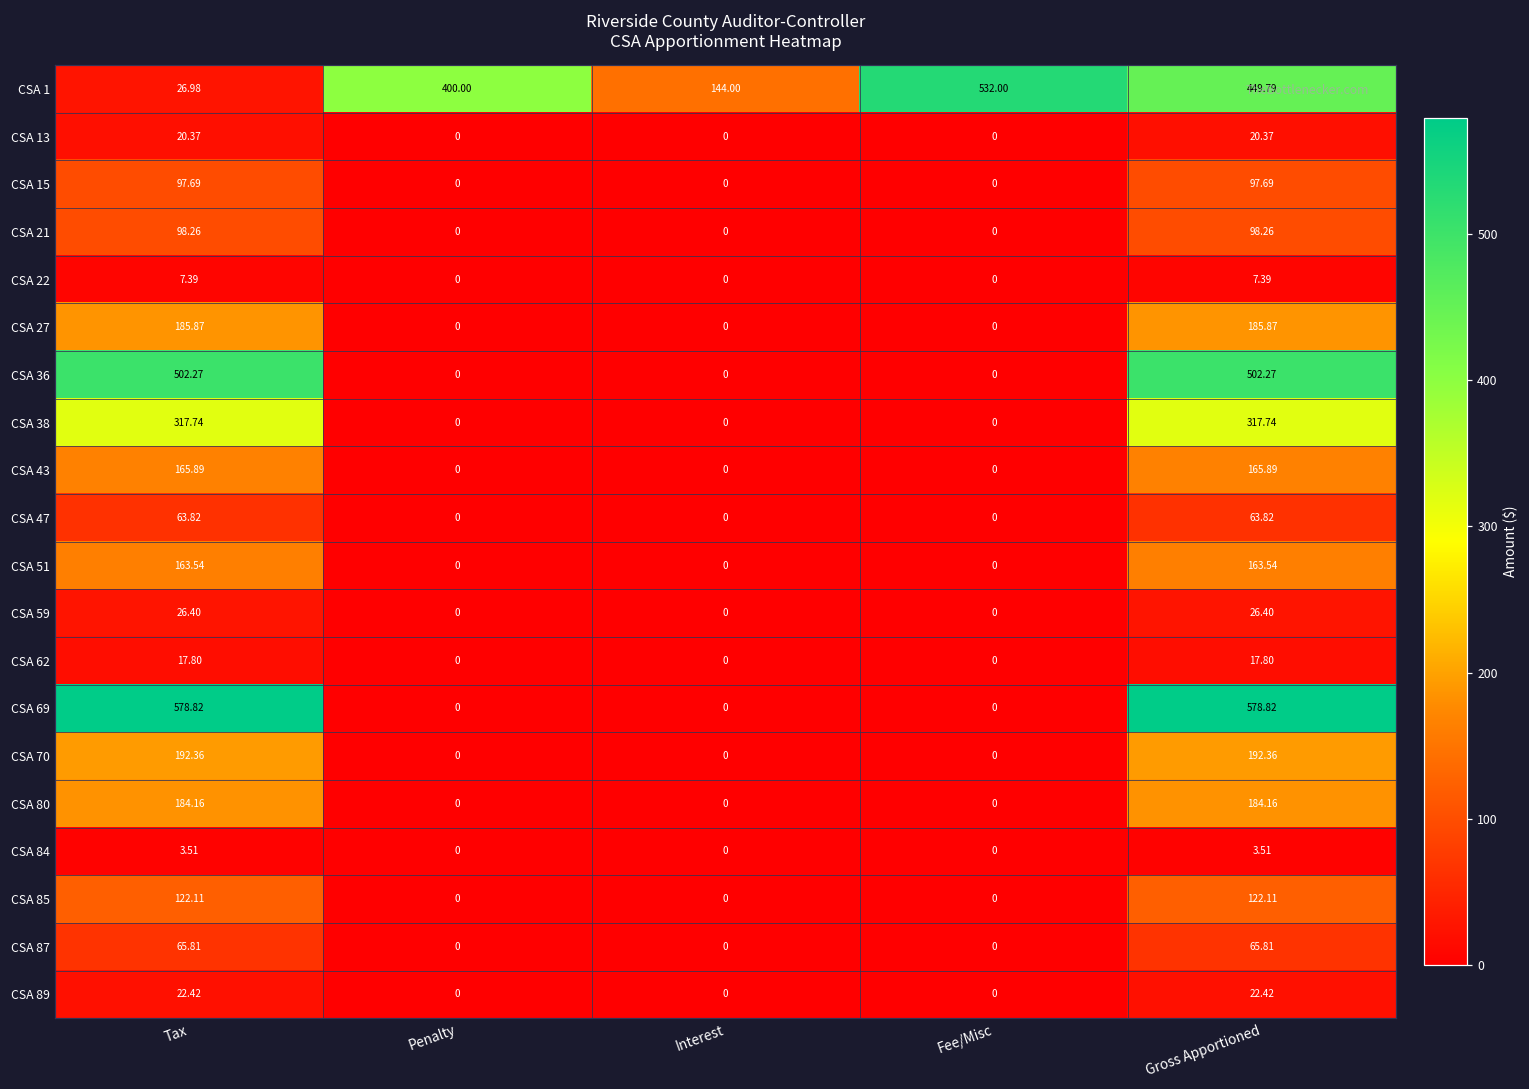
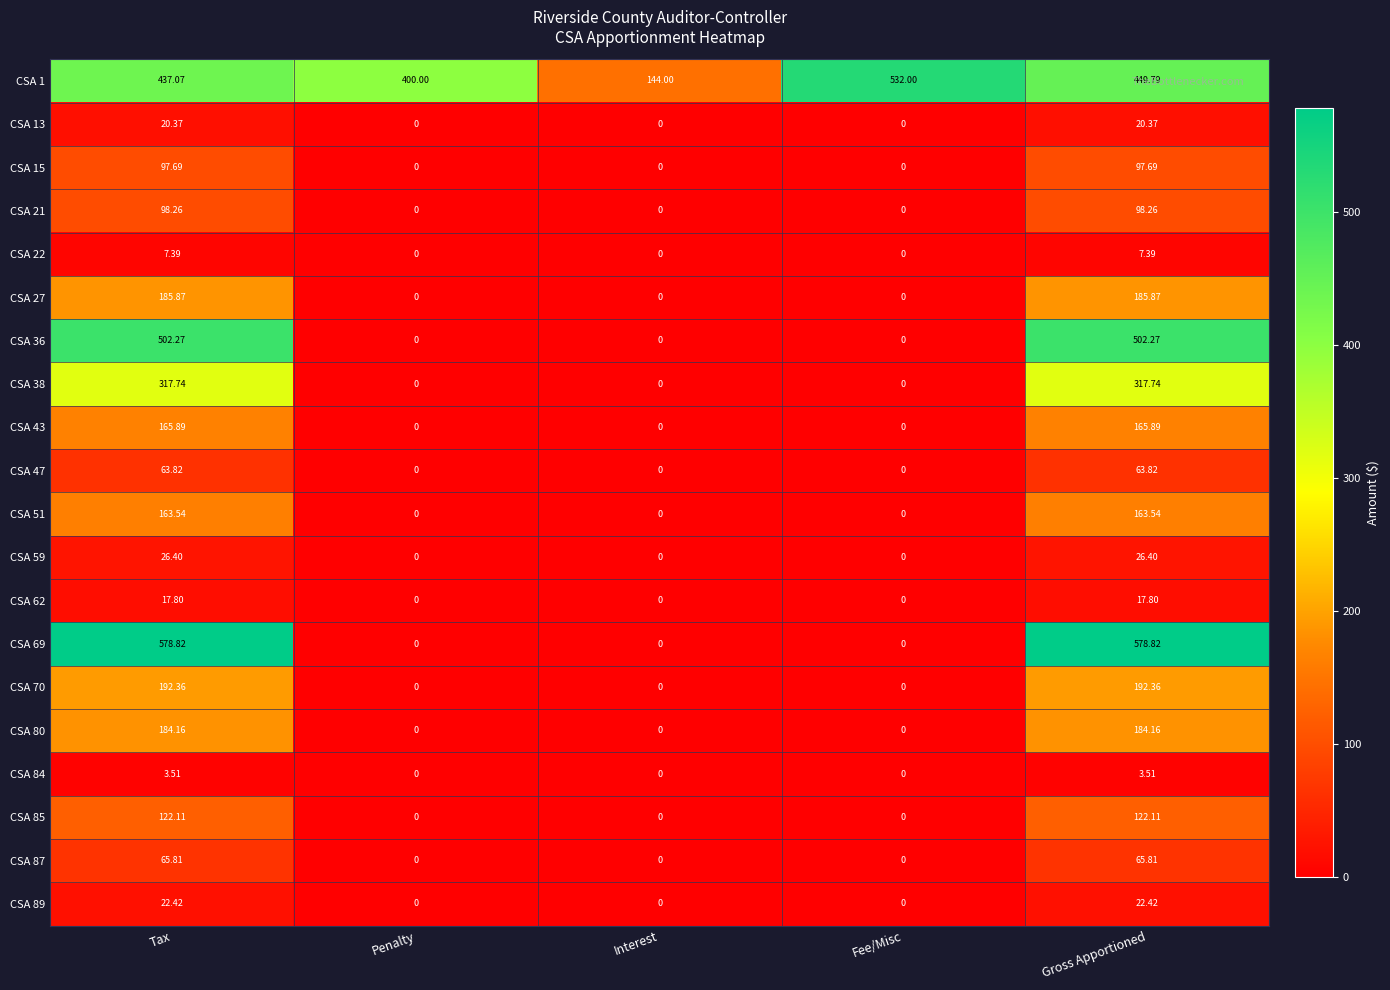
  {
    "CSA 1": {
-     "Tax": 26.98,
+     "Tax": 437.07,
      "Penalty": 400.00,
      "Interest": 144.00,
      "Fee/Misc": 532.00
    },
    "CSA 13": {
      "Tax": 20.37,
      "Penalty": 0,
      "Interest": 0,
      "Fee/Misc": 0,
      "Gross Apportioned": 20.37
    },
    "CSA 15": {
      "Tax": 97.69,
      "Penalty": 0,
      "Interest": 0,
      "Fee/Misc": 0,
      "Gross Apportioned": 97.69
    },
    "CSA 21": {
      "Tax": 98.26,
      "Penalty": 0,
      "Interest": 0,
      "Fee/Misc": 0,
      "Gross Apportioned": 98.26
    },
    "CSA 22": {
      "Tax": 7.39,
      "Penalty": 0,
      "Interest": 0,
      "Fee/Misc": 0,
      "Gross Apportioned": 7.39
    },
    "CSA 27": {
      "Tax": 185.87,
      "Penalty": 0,
      "Interest": 0,
      "Fee/Misc": 0,
      "Gross Apportioned": 185.87
    },
    "CSA 36": {
      "Tax": 502.27,
      "Penalty": 0,
      "Interest": 0,
      "Fee/Misc": 0,
      "Gross Apportioned": 502.27
    },
    "CSA 38": {
      "Tax": 317.74,
      "Penalty": 0,
      "Interest": 0,
      "Fee/Misc": 0,
      "Gross Apportioned": 317.74
    },
    "CSA 43": {
      "Tax": 165.89,
      "Penalty": 0,
      "Interest": 0,
      "Fee/Misc": 0,
      "Gross Apportioned": 165.89
    },
    "CSA 47": {
      "Tax": 63.82,
      "Penalty": 0,
      "Interest": 0,
      "Fee/Misc": 0,
      "Gross Apportioned": 63.82
    },
    "CSA 51": {
      "Tax": 163.54,
      "Penalty": 0,
      "Interest": 0,
      "Fee/Misc": 0,
      "Gross Apportioned": 163.54
    },
    "CSA 59": {
      "Tax": 26.40,
      "Penalty": 0,
      "Interest": 0,
      "Fee/Misc": 0,
      "Gross Apportioned": 26.40
    },
    "CSA 62": {
      "Tax": 17.80,
      "Penalty": 0,
      "Interest": 0,
      "Fee/Misc": 0,
      "Gross Apportioned": 17.80
    },
    "CSA 69": {
      "Tax": 578.82,
      "Penalty": 0,
      "Interest": 0,
      "Fee/Misc": 0,
      "Gross Apportioned": 578.82
    },
    "CSA 70": {
      "Tax": 192.36,
      "Penalty": 0,
      "Interest": 0,
      "Fee/Misc": 0,
      "Gross Apportioned": 192.36
    },
    "CSA 80": {
      "Tax": 184.16,
      "Penalty": 0,
      "Interest": 0,
      "Fee/Misc": 0,
      "Gross Apportioned": 184.16
    },
    "CSA 84": {
      "Tax": 3.51,
      "Penalty": 0,
      "Interest": 0,
      "Fee/Misc": 0,
      "Gross Apportioned": 3.51
    },
    "CSA 85": {
      "Tax": 122.11,
      "Penalty": 0,
      "Interest": 0,
      "Fee/Misc": 0,
      "Gross Apportioned": 122.11
    },
    "CSA 87": {
      "Tax": 65.81,
      "Penalty": 0,
      "Interest": 0,
      "Fee/Misc": 0,
      "Gross Apportioned": 65.81
    },
    "CSA 89": {
      "Tax": 22.42,
      "Penalty": 0,
      "Interest": 0,
      "Fee/Misc": 0,
      "Gross Apportioned": 22.42
    }
  }
